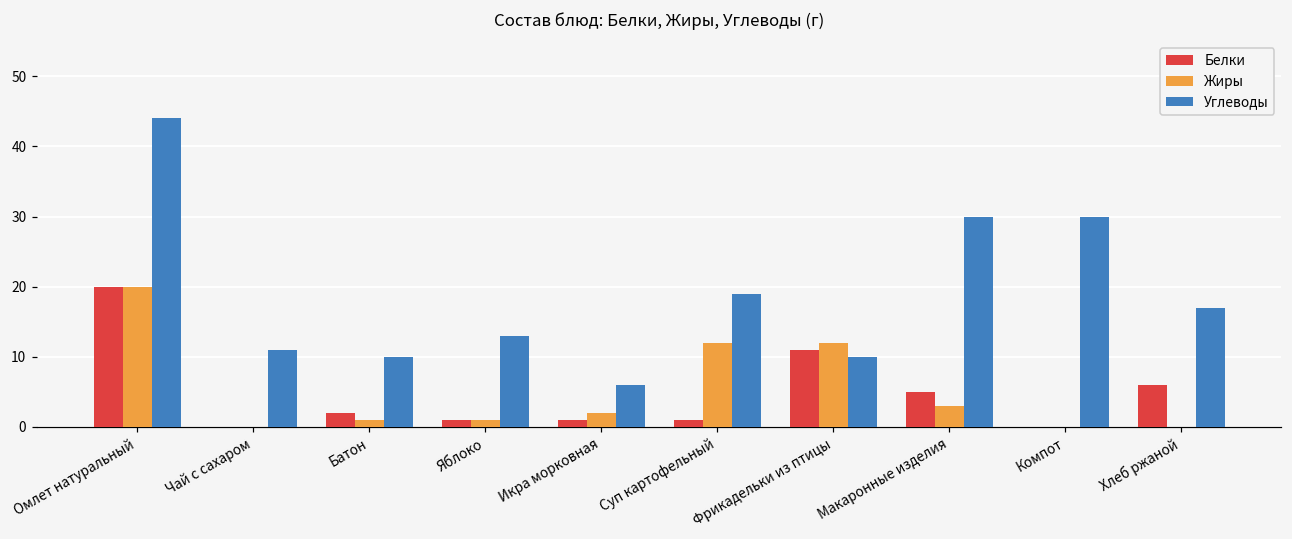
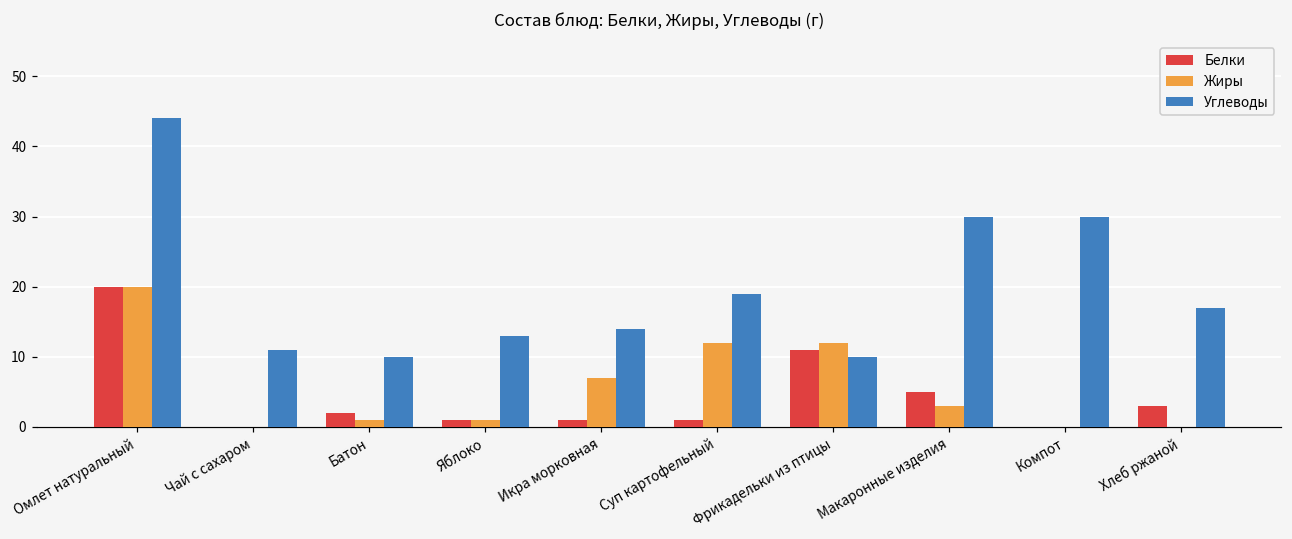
  {
    "Белки": {
      "Омлет натуральный": 20,
      "Чай с сахаром": 0,
      "Батон": 2,
      "Яблоко": 1,
      "Икра морковная": 1,
      "Суп картофельный": 1,
      "Фрикадельки из птицы": 11,
      "Макаронные изделия": 5,
      "Компот": 0,
-     "Хлеб ржаной": 6
+     "Хлеб ржаной": 3
    },
    "Жиры": {
      "Омлет натуральный": 20,
      "Чай с сахаром": 0,
      "Батон": 1,
      "Яблоко": 1,
-     "Икра морковная": 2,
+     "Икра морковная": 7,
      "Суп картофельный": 12,
      "Фрикадельки из птицы": 12,
      "Макаронные изделия": 3,
      "Компот": 0,
      "Хлеб ржаной": 0
    },
    "Углеводы": {
      "Омлет натуральный": 44,
      "Чай с сахаром": 11,
      "Батон": 10,
      "Яблоко": 13,
-     "Икра морковная": 6,
+     "Икра морковная": 14,
      "Суп картофельный": 19,
      "Фрикадельки из птицы": 10,
      "Макаронные изделия": 30,
      "Компот": 30,
      "Хлеб ржаной": 17
    }
  }
